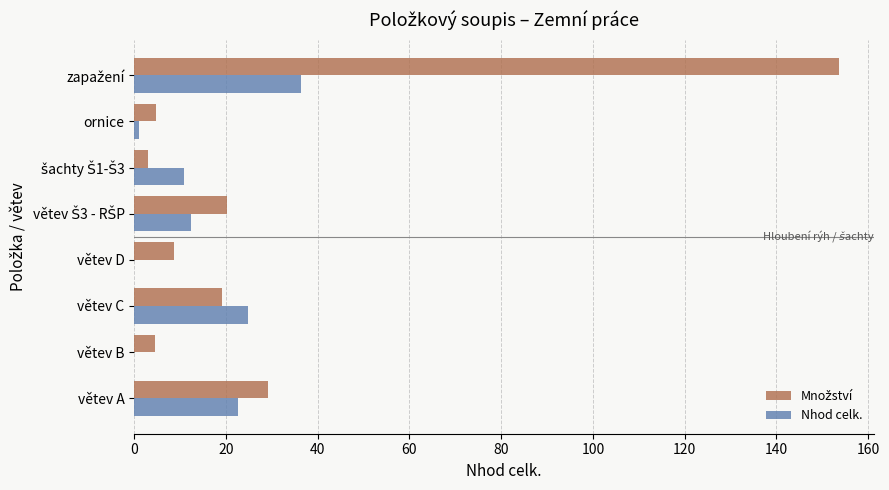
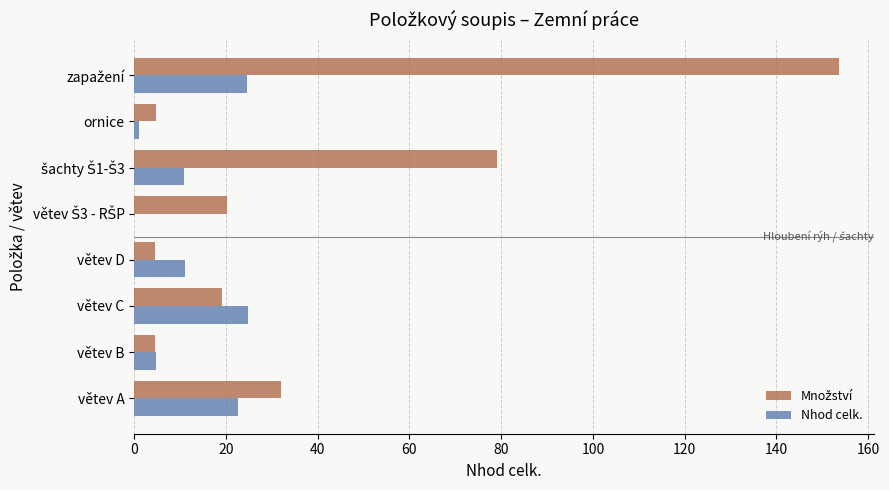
  {
    "Množství": {
      "zapažení": 154,
      "ornice": 5,
-     "šachty Š1-Š3": 3,
+     "šachty Š1-Š3": 79,
      "větev Š3 - RŠP": 20,
-     "větev D": 9,
+     "větev D": 4,
      "větev C": 19,
      "větev B": 4,
-     "větev A": 29
+     "větev A": 32
    },
    "Nhod celk.": {
-     "zapažení": 36,
+     "zapažení": 24,
      "ornice": 1,
      "šachty Š1-Š3": 11,
-     "větev Š3 - RŠP": 12,
-     "větev D": 0,
+     "větev Š3 - RŠP": 0,
+     "větev D": 11,
      "větev C": 25,
-     "větev B": 0,
+     "větev B": 5,
      "větev A": 23
    }
  }
